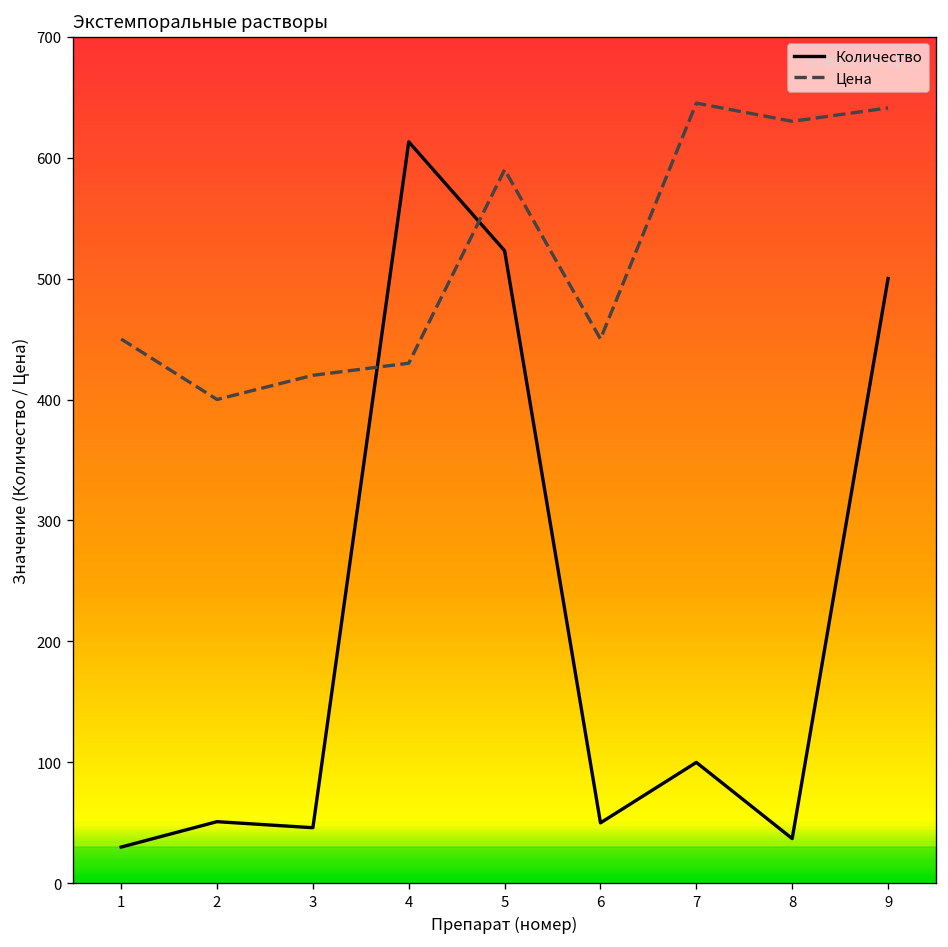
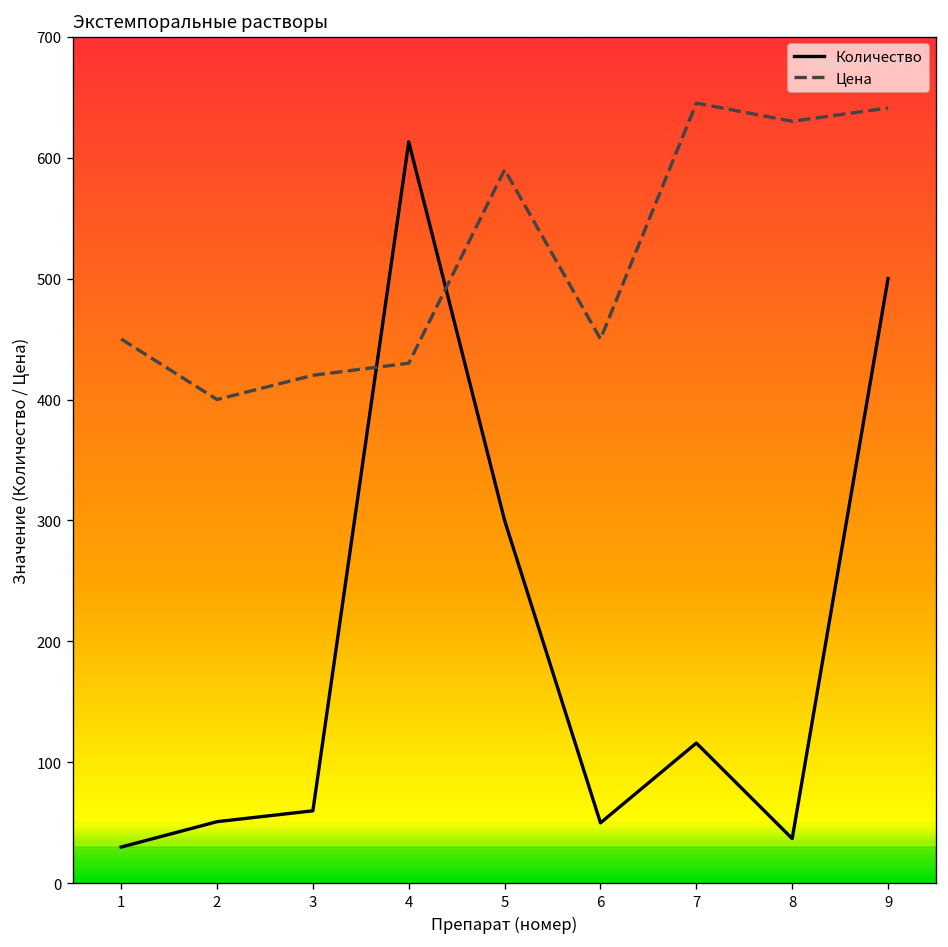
  {
    "Количество": {
      "1": 30,
      "2": 51,
-     "3": 46,
+     "3": 60,
      "4": 613,
-     "5": 523,
+     "5": 300,
      "6": 50,
-     "7": 100,
+     "7": 116,
      "8": 37,
      "9": 500
    },
    "Цена": {
      "1": 450,
      "2": 400,
      "3": 420,
      "4": 430,
      "5": 590,
      "6": 450,
      "7": 645,
      "8": 630,
      "9": 641
    }
  }
